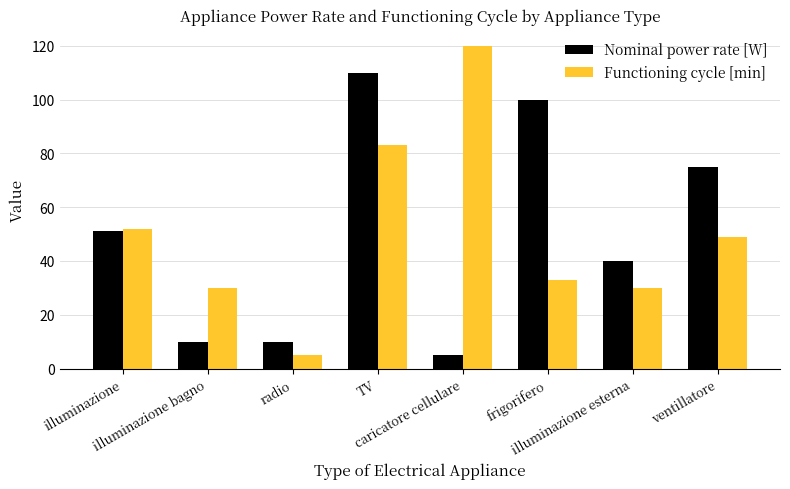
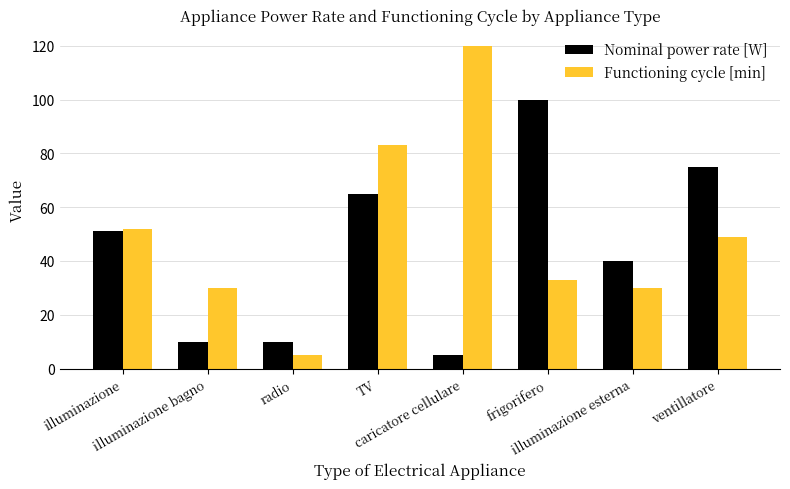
  {
    "Nominal power rate [W]": {
      "illuminazione": 51,
      "illuminazione bagno": 10,
      "radio": 10,
-     "TV": 110,
+     "TV": 65,
      "caricatore cellulare": 5,
      "frigorifero": 100,
      "illuminazione esterna": 40,
      "ventillatore": 75
    },
    "Functioning cycle [min]": {
      "illuminazione": 52,
      "illuminazione bagno": 30,
      "radio": 5,
      "TV": 83,
      "caricatore cellulare": 120,
      "frigorifero": 33,
      "illuminazione esterna": 30,
      "ventillatore": 49
    }
  }
